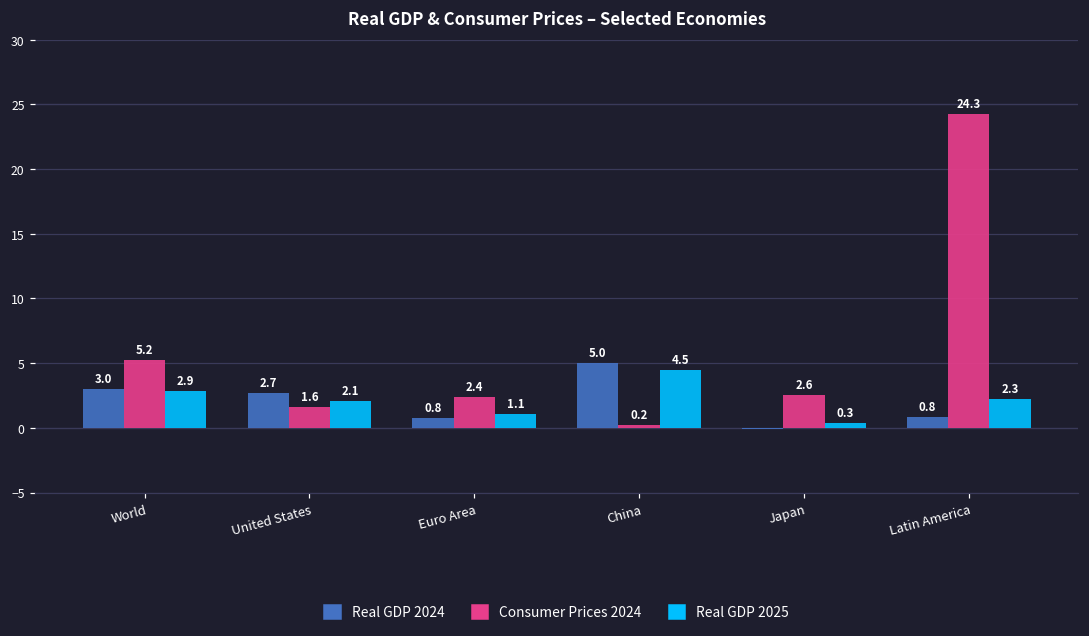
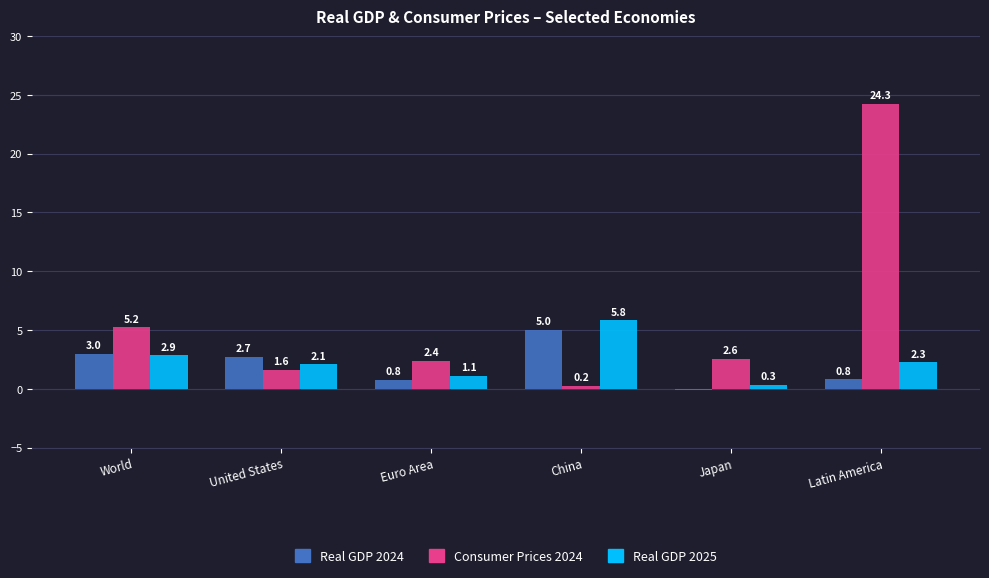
  {
    "Real GDP 2024": {
      "World": 3.0,
      "United States": 2.7,
      "Euro Area": 0.8,
      "China": 5.0,
      "Latin America": 0.8
    },
    "Consumer Prices 2024": {
      "World": 5.2,
      "United States": 1.6,
      "Euro Area": 2.4,
      "China": 0.2,
      "Japan": 2.6,
      "Latin America": 24.3
    },
    "Real GDP 2025": {
      "World": 2.9,
      "United States": 2.1,
      "Euro Area": 1.1,
-     "China": 4.5,
+     "China": 5.8,
      "Japan": 0.3,
      "Latin America": 2.3
    }
  }
